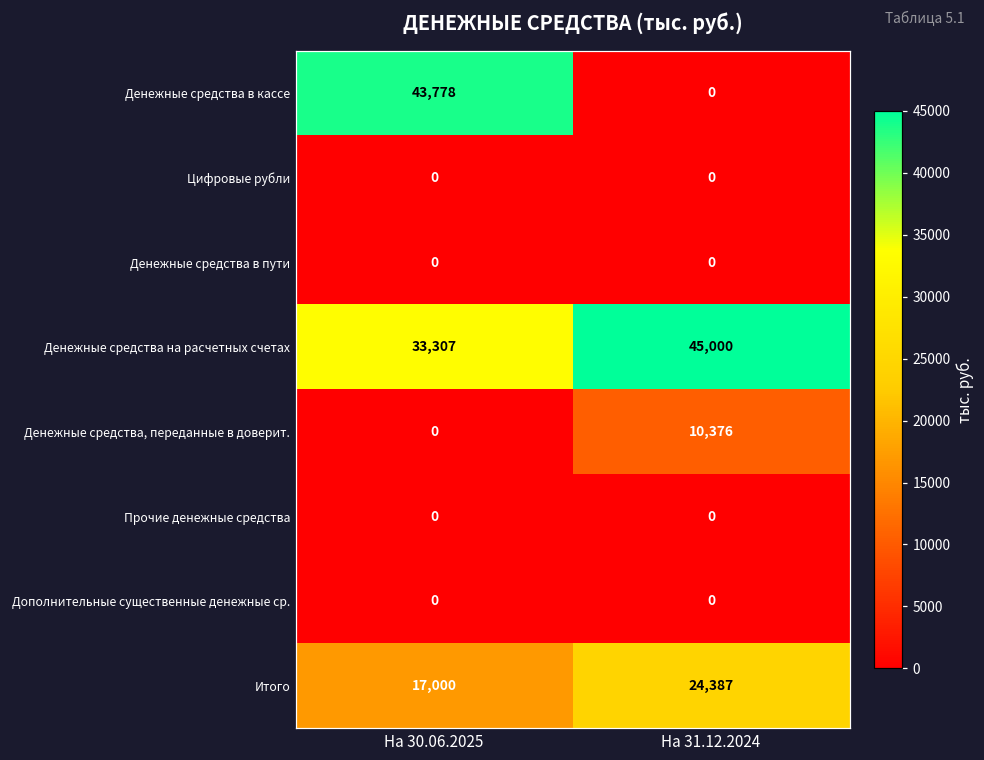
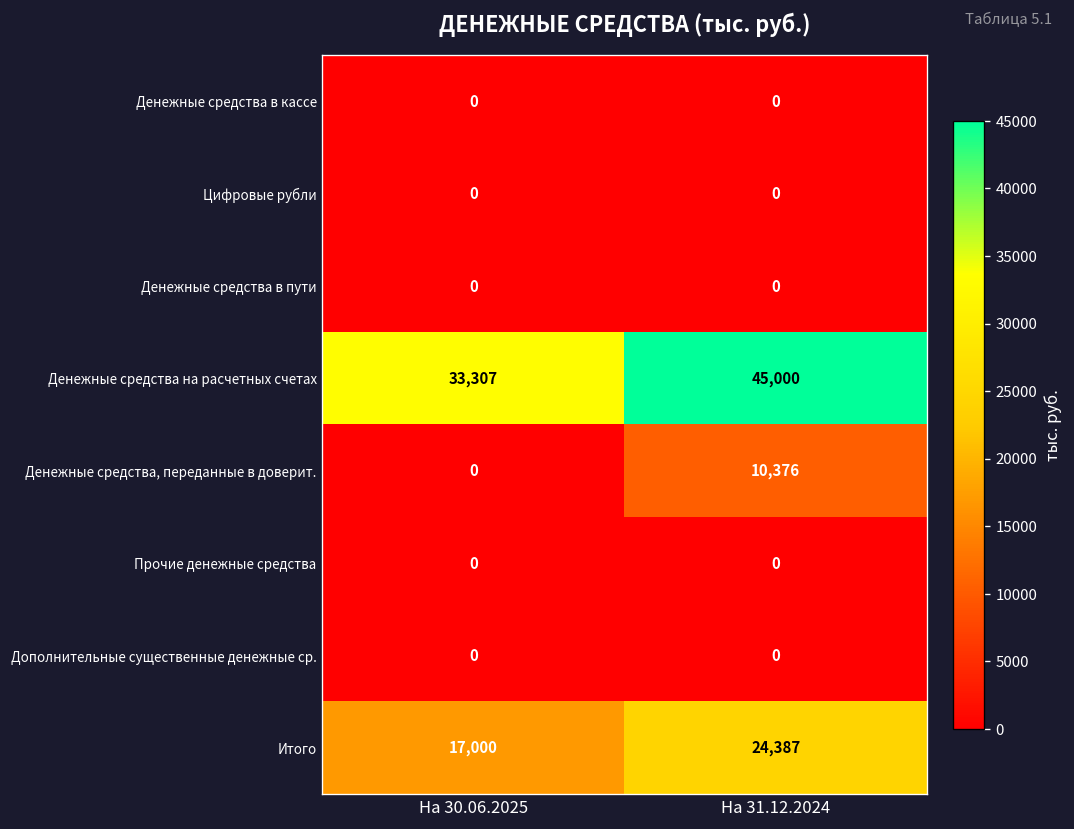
  {
    "Денежные средства в кассе": {
-     "На 30.06.2025": "43,778",
+     "На 30.06.2025": "0",
      "На 31.12.2024": "0"
    },
    "Цифровые рубли": {
      "На 30.06.2025": "0",
      "На 31.12.2024": "0"
    },
    "Денежные средства в пути": {
      "На 30.06.2025": "0",
      "На 31.12.2024": "0"
    },
    "Денежные средства на расчетных счетах": {
      "На 30.06.2025": "33,307",
      "На 31.12.2024": "45,000"
    },
    "Денежные средства, переданные в доверит.": {
      "На 30.06.2025": "0",
      "На 31.12.2024": "10,376"
    },
    "Прочие денежные средства": {
      "На 30.06.2025": "0",
      "На 31.12.2024": "0"
    },
    "Дополнительные существенные денежные ср.": {
      "На 30.06.2025": "0",
      "На 31.12.2024": "0"
    },
    "Итого": {
      "На 30.06.2025": "17,000",
      "На 31.12.2024": "24,387"
    }
  }
